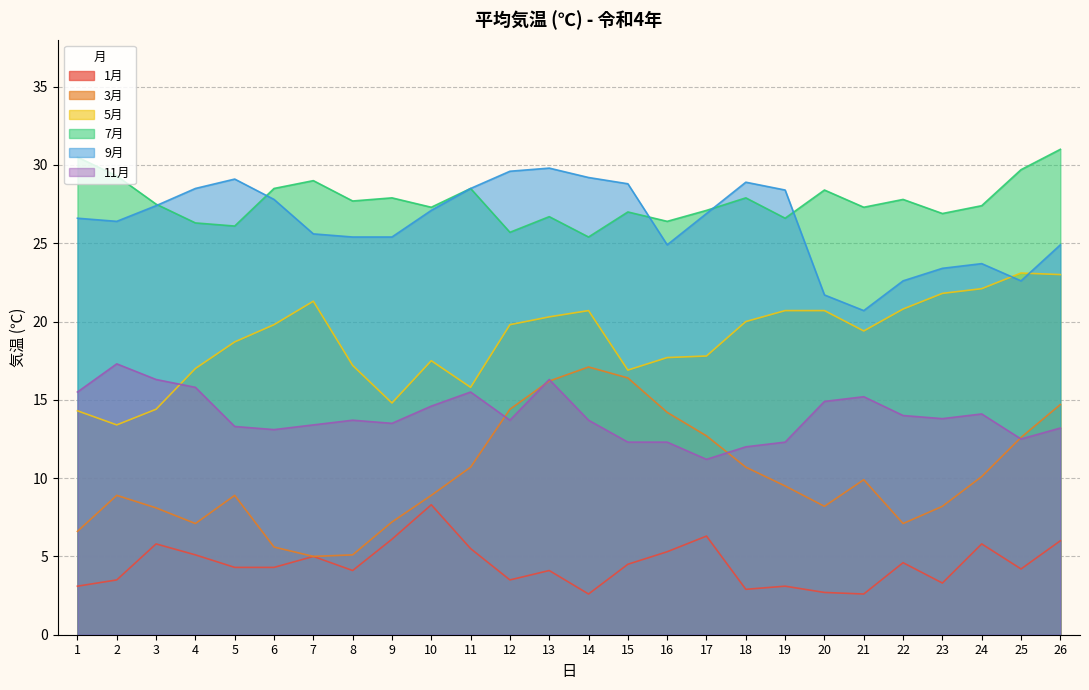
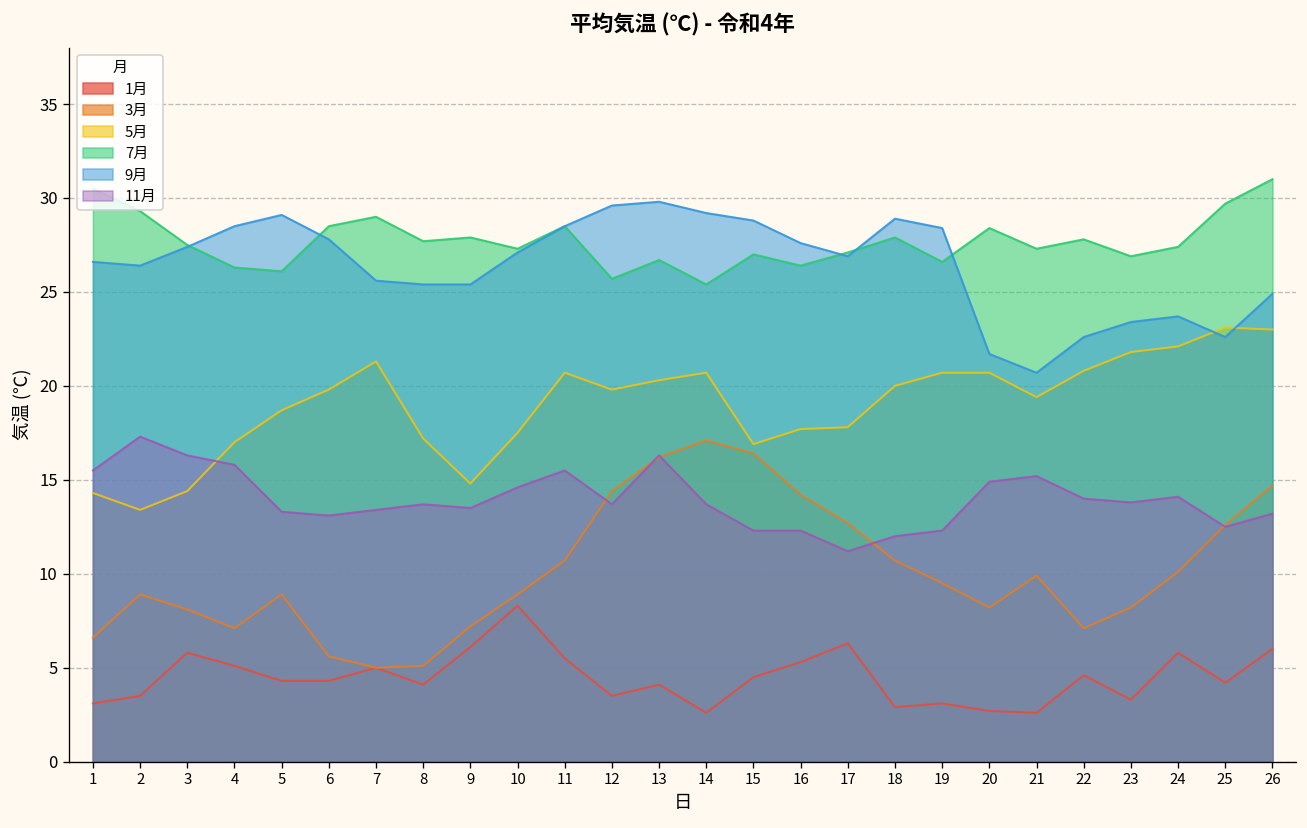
  {
    "5月": {
      "1": 14.3,
      "2": 13.4,
      "3": 14.4,
      "4": 17.0,
      "5": 18.7,
      "6": 19.8,
      "7": 21.3,
      "8": 17.2,
      "9": 14.8,
      "10": 17.5,
-     "11": 15.8,
+     "11": 20.7,
      "12": 19.8,
      "13": 20.3,
      "14": 20.7,
      "15": 16.9,
      "16": 17.7,
      "17": 17.8,
      "18": 20.0,
      "19": 20.7,
      "20": 20.7,
      "21": 19.4,
      "22": 20.8,
      "23": 21.8,
      "24": 22.1,
      "25": 23.1,
      "26": 23.0
    },
    "7月": {
      "4": 26.3,
      "5": 26.1,
      "6": 28.5,
      "7": 29.0,
      "8": 27.7,
      "9": 27.9,
      "10": 27.3,
      "12": 25.7,
      "13": 26.7,
      "14": 25.4,
      "15": 27.0,
      "16": 26.4,
      "17": 27.1,
      "18": 27.9,
      "19": 26.6,
      "20": 28.4,
      "21": 27.3,
      "22": 27.8,
      "23": 26.9,
      "24": 27.4,
      "25": 29.7,
      "26": 31.0
    },
    "9月": {
      "1": 26.6,
      "2": 26.4,
      "4": 28.5,
      "5": 29.1,
      "6": 27.8,
      "7": 25.6,
      "8": 25.4,
      "9": 25.4,
      "10": 27.1,
      "12": 29.6,
      "13": 29.8,
      "14": 29.2,
      "15": 28.8,
-     "16": 24.9,
+     "16": 27.6,
      "17": 26.9,
      "18": 28.9,
      "19": 28.4,
      "20": 21.7,
      "21": 20.7,
      "22": 22.6,
      "23": 23.4,
      "24": 23.7,
      "25": 22.6,
      "26": 24.9
    },
    "11月": {
      "1": 15.5,
      "2": 17.3,
      "3": 16.3,
      "4": 15.8,
      "5": 13.3,
      "6": 13.1,
      "7": 13.4,
      "8": 13.7,
      "9": 13.5,
      "10": 14.6,
      "11": 15.5,
      "12": 13.7,
      "14": 13.7,
      "15": 12.3,
      "16": 12.3,
      "17": 11.2,
      "18": 12.0,
      "19": 12.3,
      "20": 14.9,
      "21": 15.2,
      "22": 14.0,
      "23": 13.8,
      "24": 14.1,
      "26": 13.2
    }
  }
